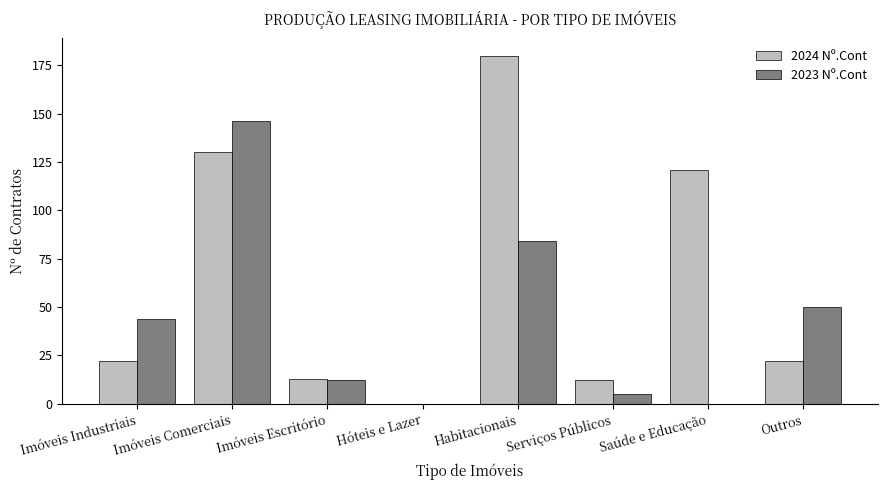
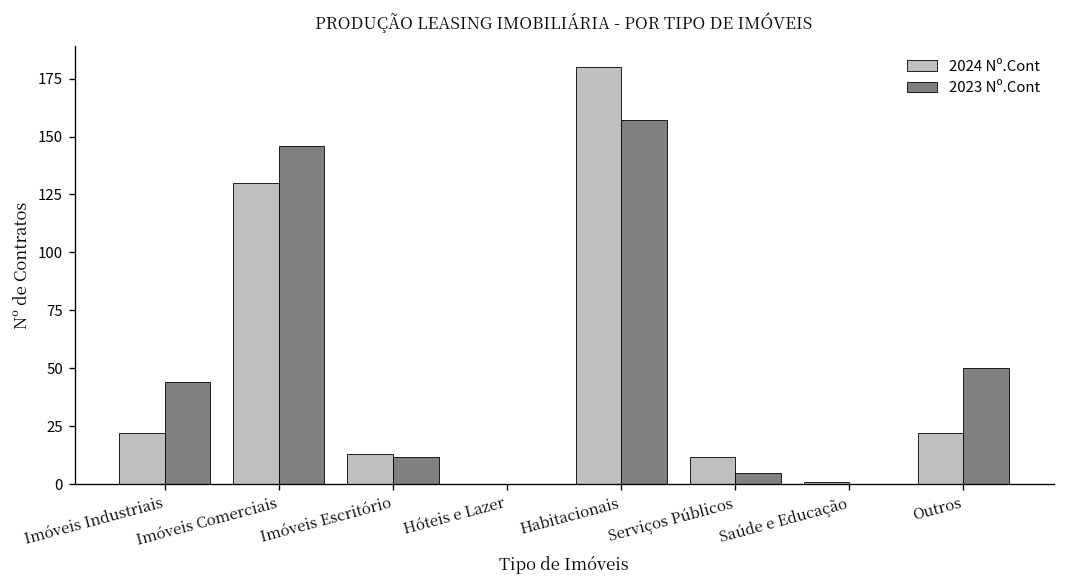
  {
    "2024 Nº.Cont": {
      "Imóveis Industriais": 22,
      "Imóveis Comerciais": 130,
      "Imóveis Escritório": 13,
      "Hóteis e Lazer": 0,
      "Habitacionais": 180,
      "Serviços Públicos": 12,
-     "Saúde e Educação": 121,
+     "Saúde e Educação": 1,
      "Outros": 22
    },
    "2023 Nº.Cont": {
      "Imóveis Industriais": 44,
      "Imóveis Comerciais": 146,
      "Imóveis Escritório": 12,
      "Hóteis e Lazer": 0,
-     "Habitacionais": 84,
+     "Habitacionais": 157,
      "Serviços Públicos": 5,
      "Saúde e Educação": 0,
      "Outros": 50
    }
  }
